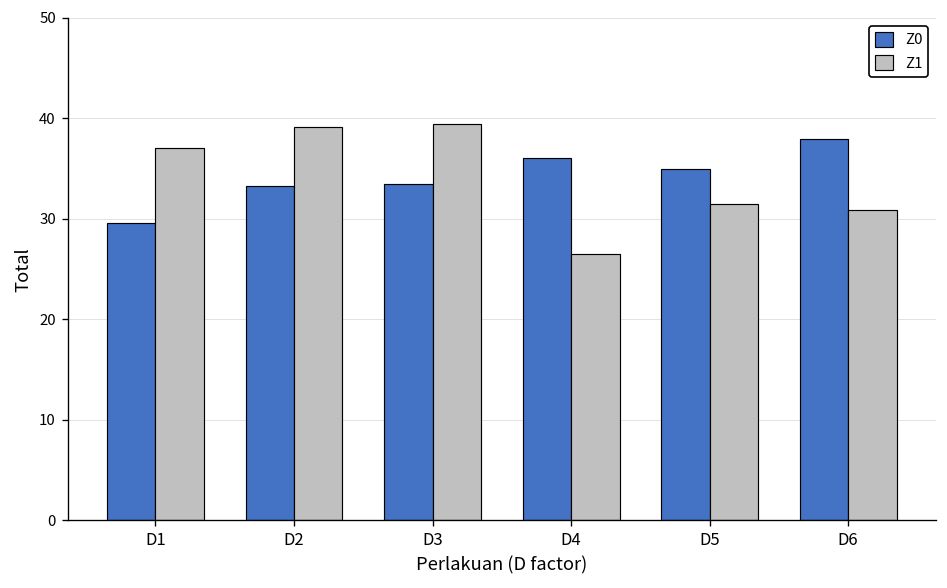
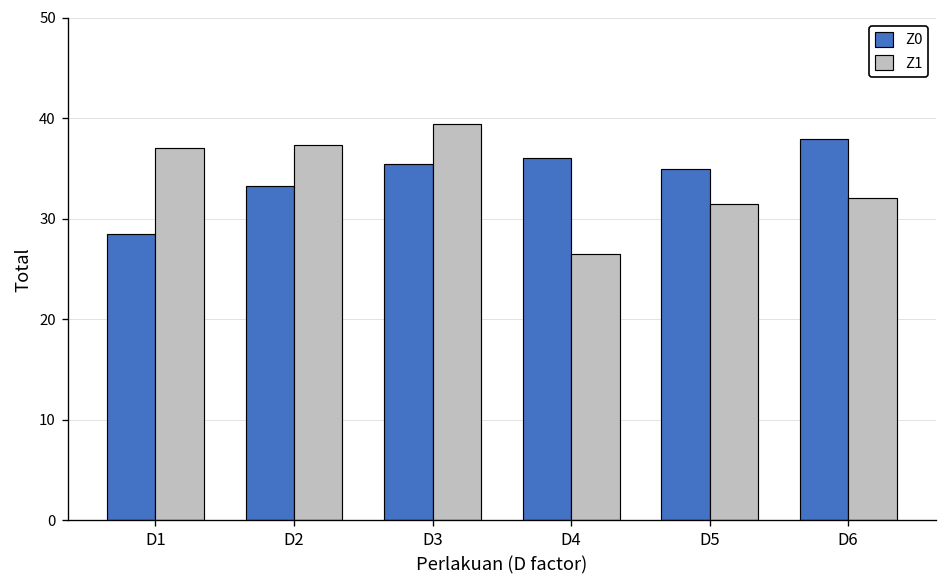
  {
    "Z0": {
-     "D1": 30,
+     "D1": 29,
      "D2": 33,
-     "D3": 34,
+     "D3": 36,
      "D4": 36,
      "D5": 35,
      "D6": 38
    },
    "Z1": {
      "D1": 37,
-     "D2": 39,
+     "D2": 37,
      "D3": 40,
      "D4": 27,
      "D5": 32,
-     "D6": 31
+     "D6": 32
    }
  }
